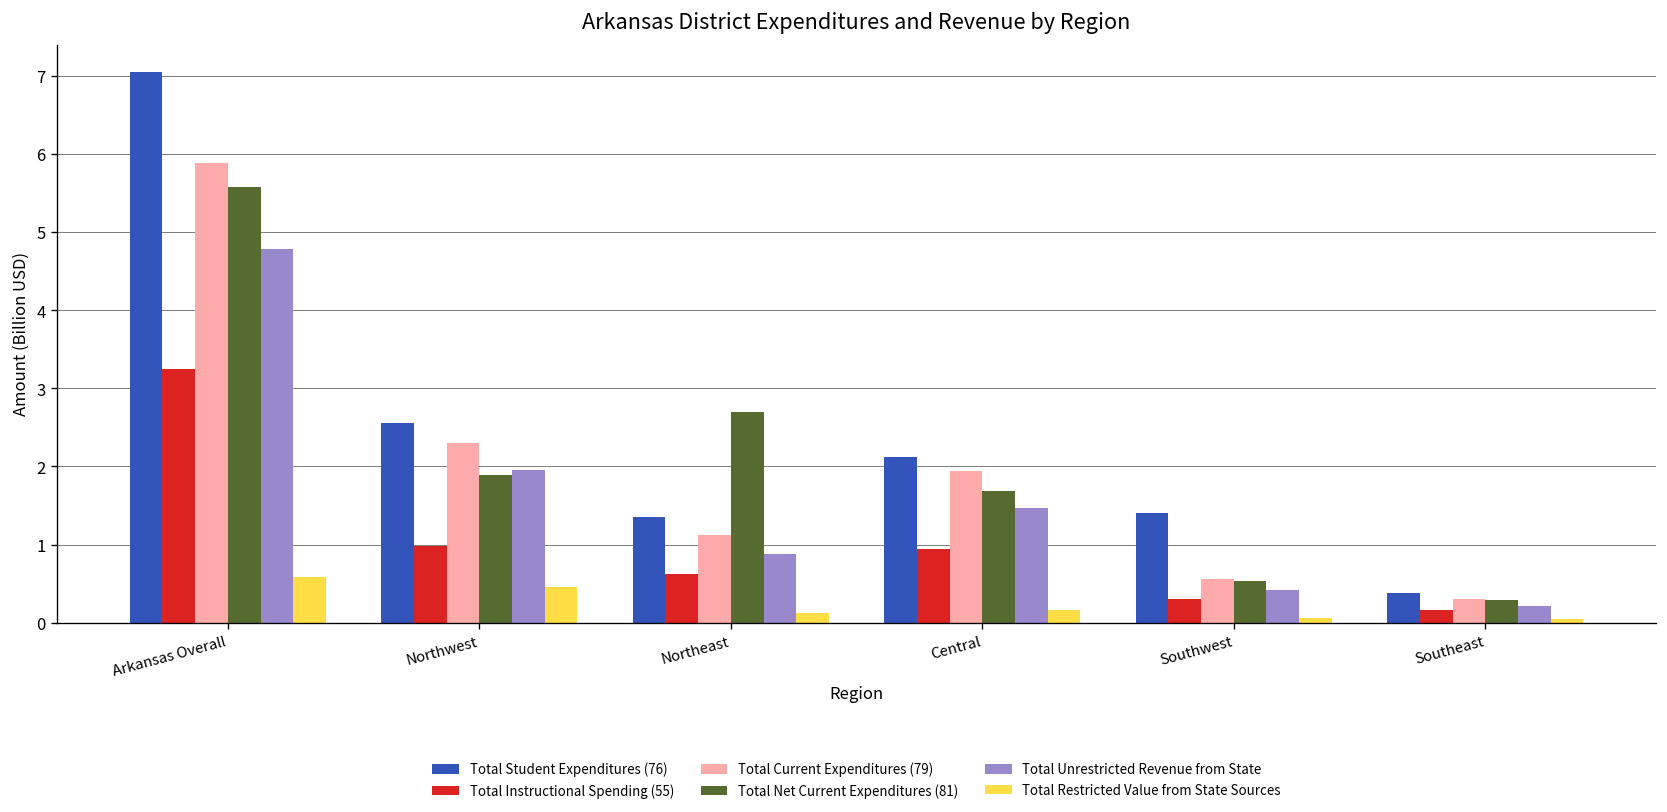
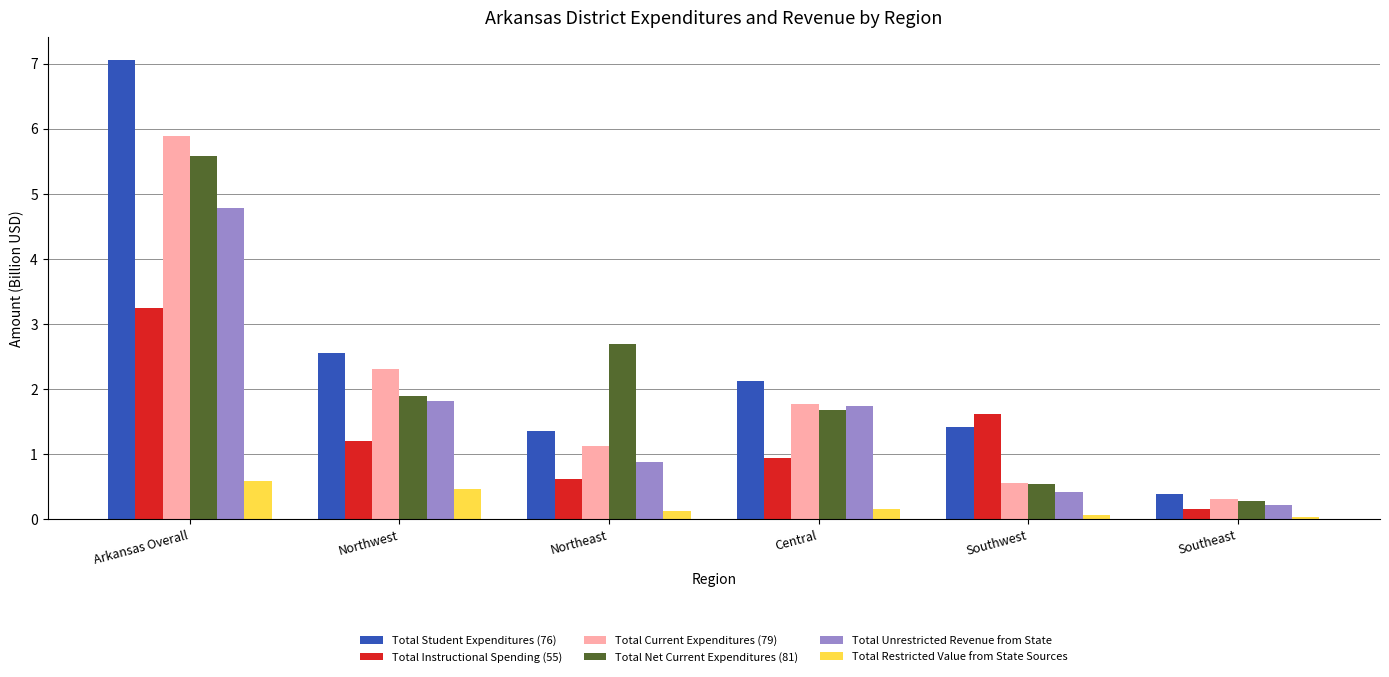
  {
    "Total Student Expenditures (76)": {
      "Arkansas Overall": 7.0,
      "Northwest": 2.6,
      "Northeast": 1.4,
      "Central": 2.1,
      "Southwest": 1.4,
      "Southeast": 0.4
    },
    "Total Instructional Spending (55)": {
      "Arkansas Overall": 3.2,
-     "Northwest": 1.0,
+     "Northwest": 1.2,
      "Northeast": 0.6,
      "Central": 0.9,
-     "Southwest": 0.3,
+     "Southwest": 1.6,
      "Southeast": 0.2
    },
    "Total Current Expenditures (79)": {
      "Arkansas Overall": 5.9,
      "Northwest": 2.3,
      "Northeast": 1.1,
-     "Central": 1.9,
+     "Central": 1.8,
      "Southwest": 0.6,
      "Southeast": 0.3
    },
    "Total Net Current Expenditures (81)": {
      "Arkansas Overall": 5.6,
      "Northwest": 1.9,
      "Northeast": 2.7,
      "Central": 1.7,
      "Southwest": 0.5,
      "Southeast": 0.3
    },
    "Total Unrestricted Revenue from State": {
      "Arkansas Overall": 4.8,
-     "Northwest": 1.9,
+     "Northwest": 1.8,
      "Northeast": 0.9,
-     "Central": 1.5,
+     "Central": 1.7,
      "Southwest": 0.4,
      "Southeast": 0.2
    },
    "Total Restricted Value from State Sources": {
      "Arkansas Overall": 0.6,
      "Northwest": 0.5,
      "Northeast": 0.1,
      "Central": 0.2,
      "Southwest": 0.1,
      "Southeast": 0.0
    }
  }
